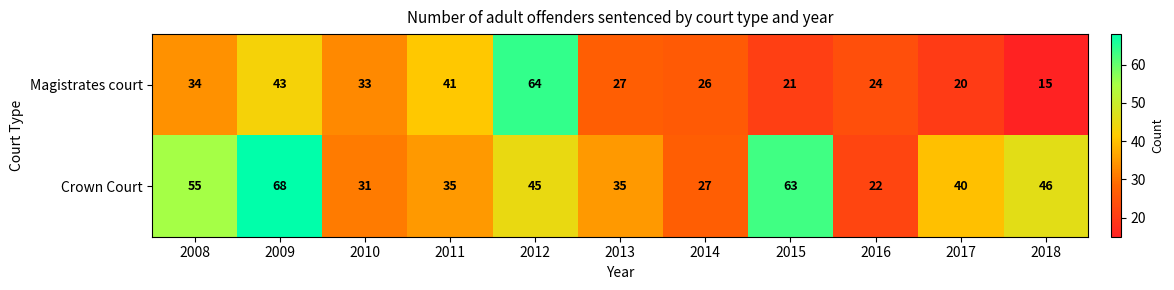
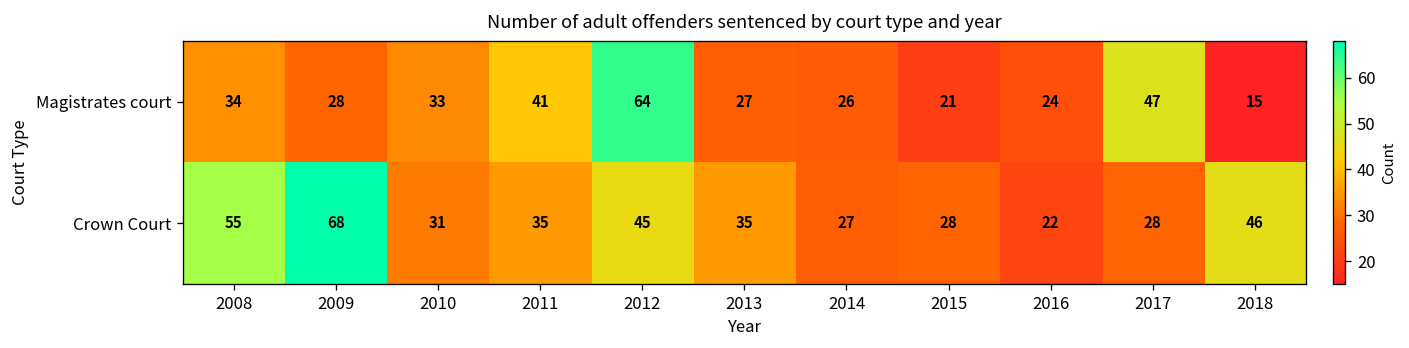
  {
    "Magistrates court": {
      "2008": 34,
-     "2009": 43,
+     "2009": 28,
      "2010": 33,
      "2011": 41,
      "2012": 64,
      "2013": 27,
      "2014": 26,
      "2015": 21,
      "2016": 24,
-     "2017": 20,
+     "2017": 47,
      "2018": 15
    },
    "Crown Court": {
      "2008": 55,
      "2009": 68,
      "2010": 31,
      "2011": 35,
      "2012": 45,
      "2013": 35,
      "2014": 27,
-     "2015": 63,
+     "2015": 28,
      "2016": 22,
-     "2017": 40,
+     "2017": 28,
      "2018": 46
    }
  }
